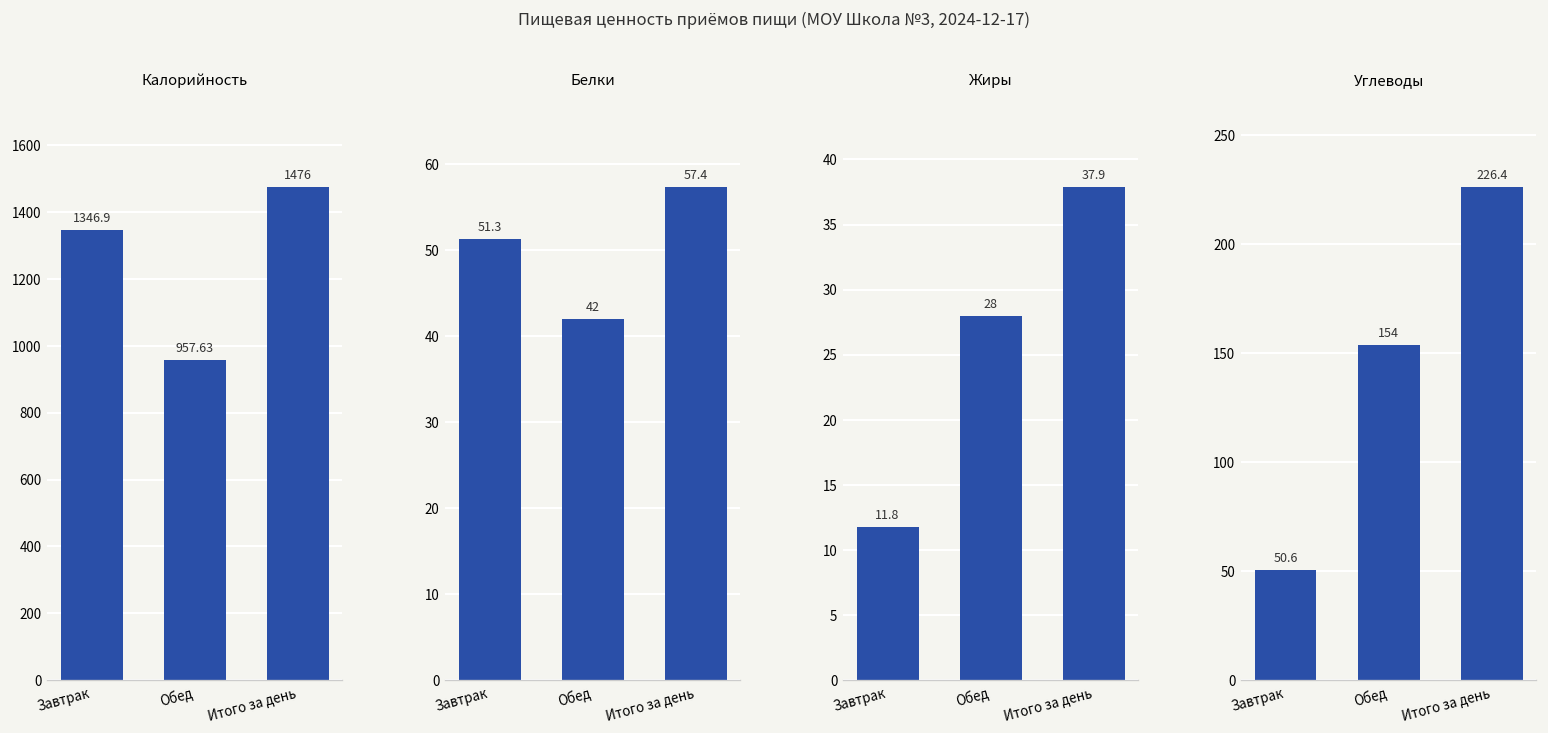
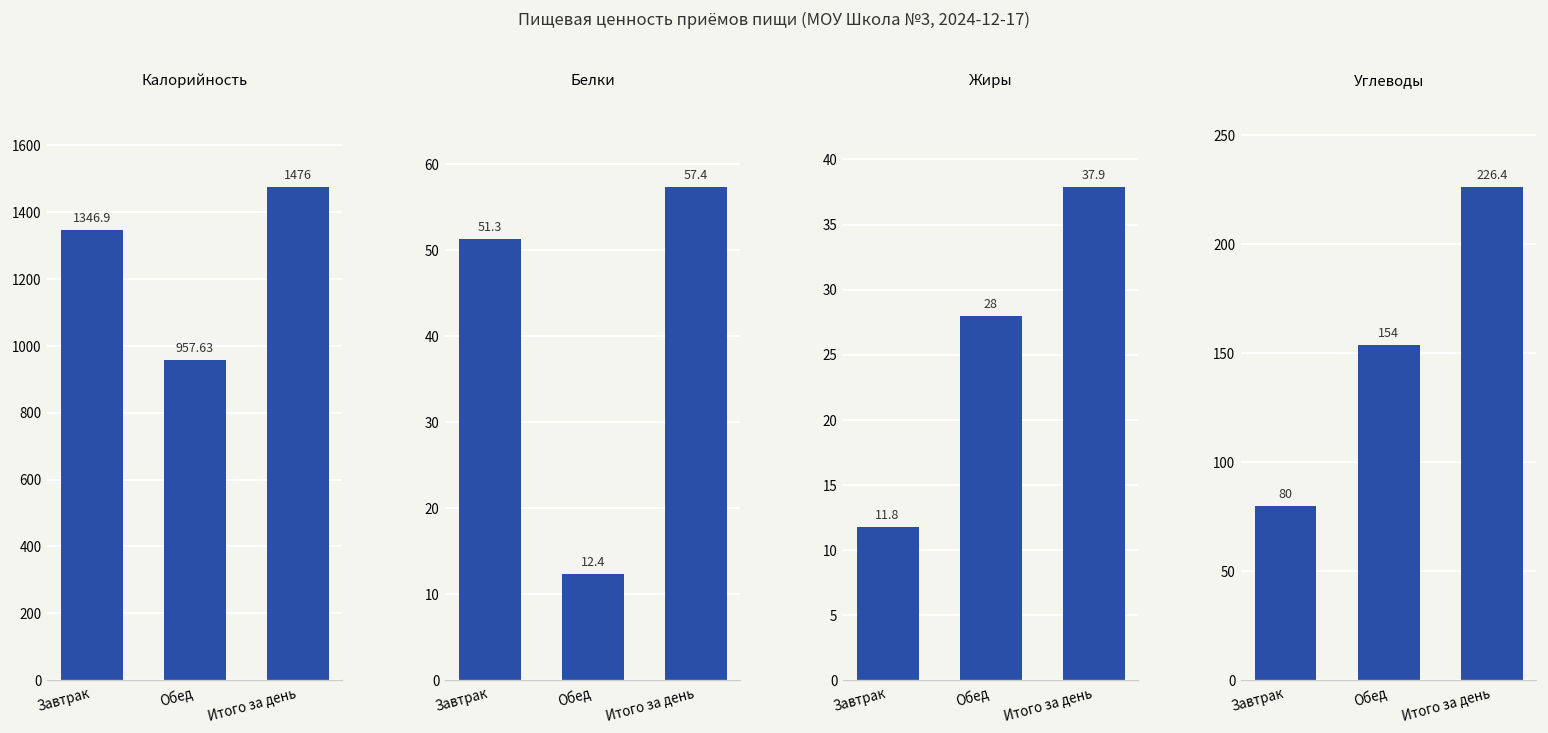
  {
    "Калорийность": {
      "Завтрак": 1346.9,
      "Обед": 957.63,
      "Итого за день": 1476
    },
    "Белки": {
      "Завтрак": 51.3,
-     "Обед": 42,
+     "Обед": 12.4,
      "Итого за день": 57.4
    },
    "Жиры": {
      "Завтрак": 11.8,
      "Обед": 28,
      "Итого за день": 37.9
    },
    "Углеводы": {
-     "Завтрак": 50.6,
+     "Завтрак": 80,
      "Обед": 154,
      "Итого за день": 226.4
    }
  }
